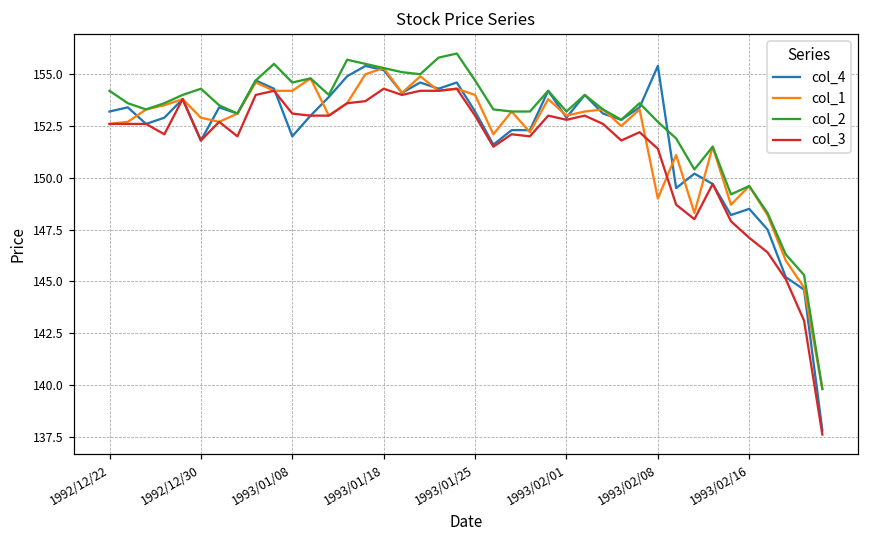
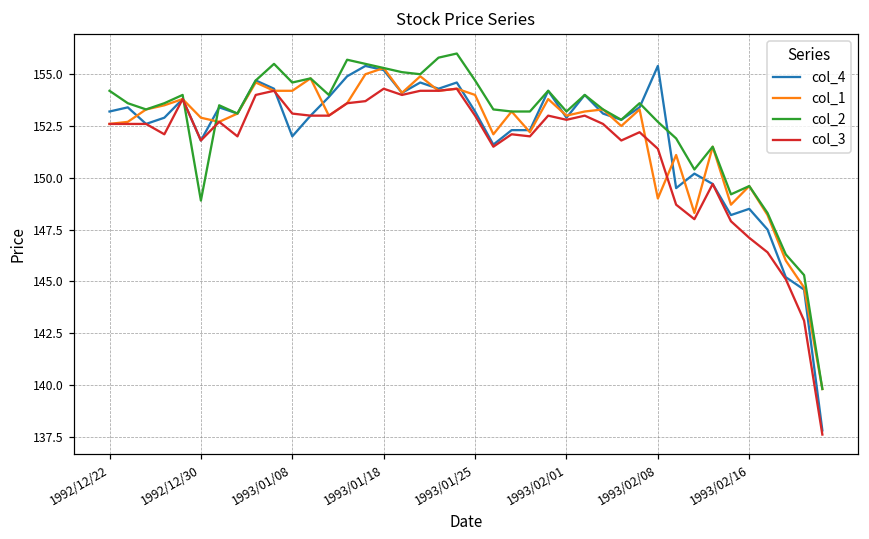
  {
    "col_4": {
      "1992/12/22": 153.2,
      "1993/01/08": 152.0,
      "1993/01/25": 153.2,
      "1993/02/08": 155.4,
      "1993/02/16": 148.5
    },
    "col_1": {
      "1992/12/30": 152.9,
      "1993/01/08": 154.2,
      "1993/01/25": 154.0,
      "1993/02/08": 149.0
    },
    "col_2": {
      "1992/12/22": 154.2,
-     "1992/12/30": 154.3,
+     "1992/12/30": 148.9,
      "1993/01/08": 154.6,
      "1993/01/25": 154.7,
      "1993/02/01": 153.2,
      "1993/02/08": 152.7
    },
    "col_3": {
      "1993/01/08": 153.1,
      "1993/01/18": 154.3,
      "1993/01/25": 153.0,
      "1993/02/08": 151.4,
      "1993/02/16": 147.1
    }
  }
